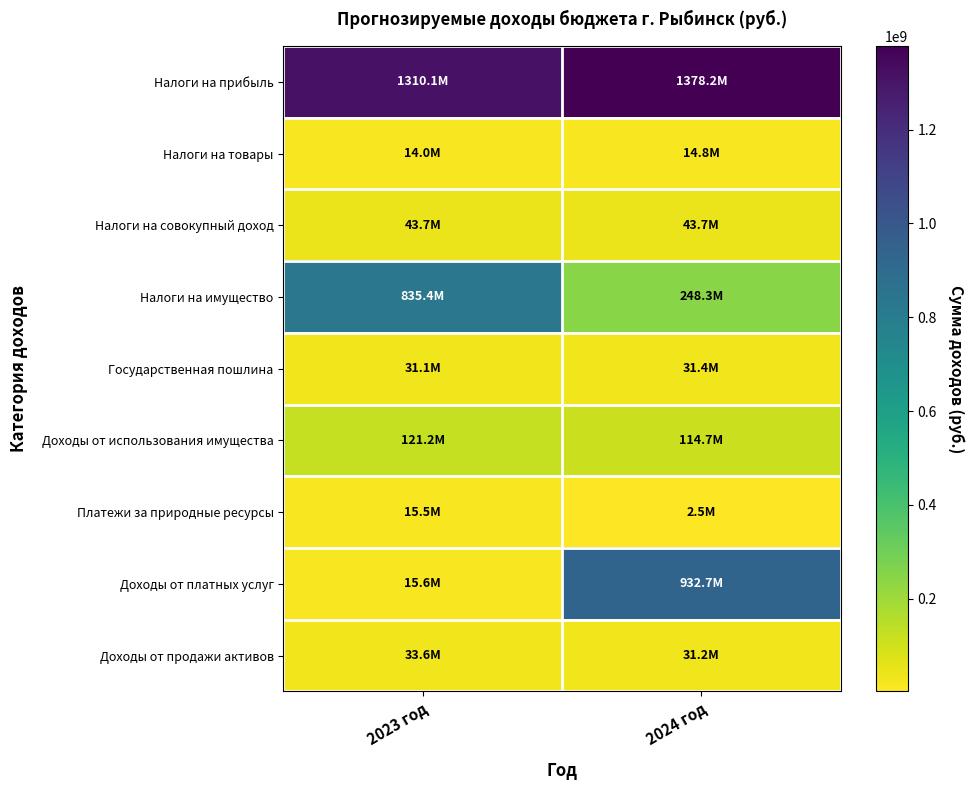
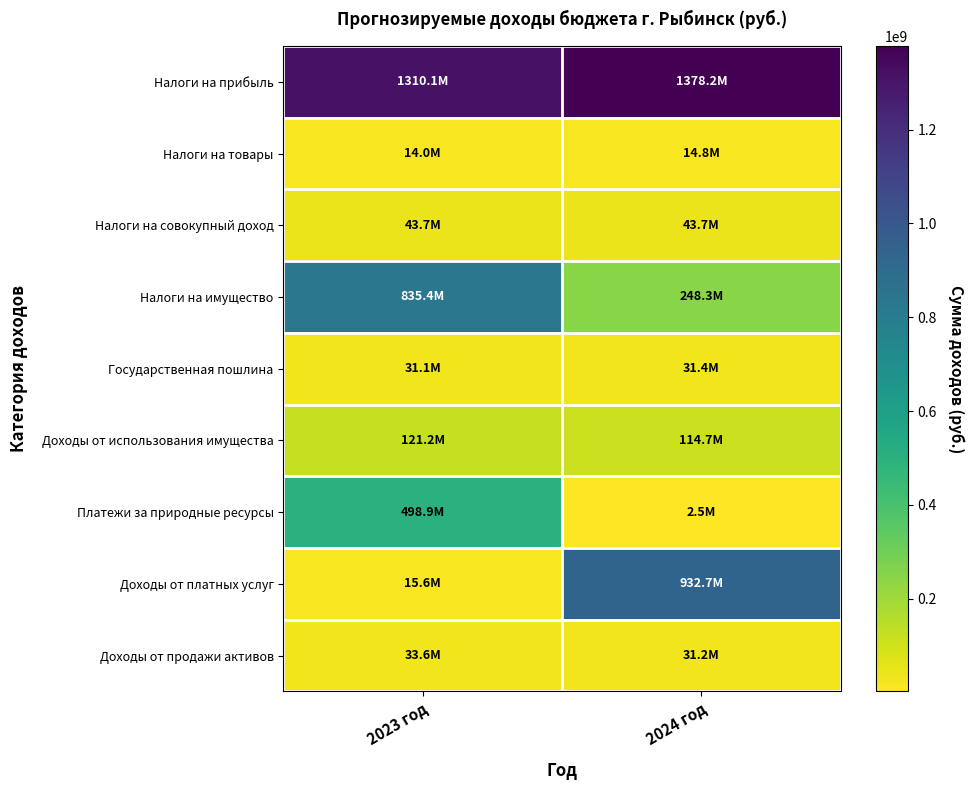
  {
    "Налоги на прибыль": {
      "2023 год": "1310.1M",
      "2024 год": "1378.2M"
    },
    "Налоги на товары": {
      "2023 год": "14.0M",
      "2024 год": "14.8M"
    },
    "Налоги на совокупный доход": {
      "2023 год": "43.7M",
      "2024 год": "43.7M"
    },
    "Налоги на имущество": {
      "2023 год": "835.4M",
      "2024 год": "248.3M"
    },
    "Государственная пошлина": {
      "2023 год": "31.1M",
      "2024 год": "31.4M"
    },
    "Доходы от использования имущества": {
      "2023 год": "121.2M",
      "2024 год": "114.7M"
    },
    "Платежи за природные ресурсы": {
-     "2023 год": "15.5M",
+     "2023 год": "498.9M",
      "2024 год": "2.5M"
    },
    "Доходы от платных услуг": {
      "2023 год": "15.6M",
      "2024 год": "932.7M"
    },
    "Доходы от продажи активов": {
      "2023 год": "33.6M",
      "2024 год": "31.2M"
    }
  }
